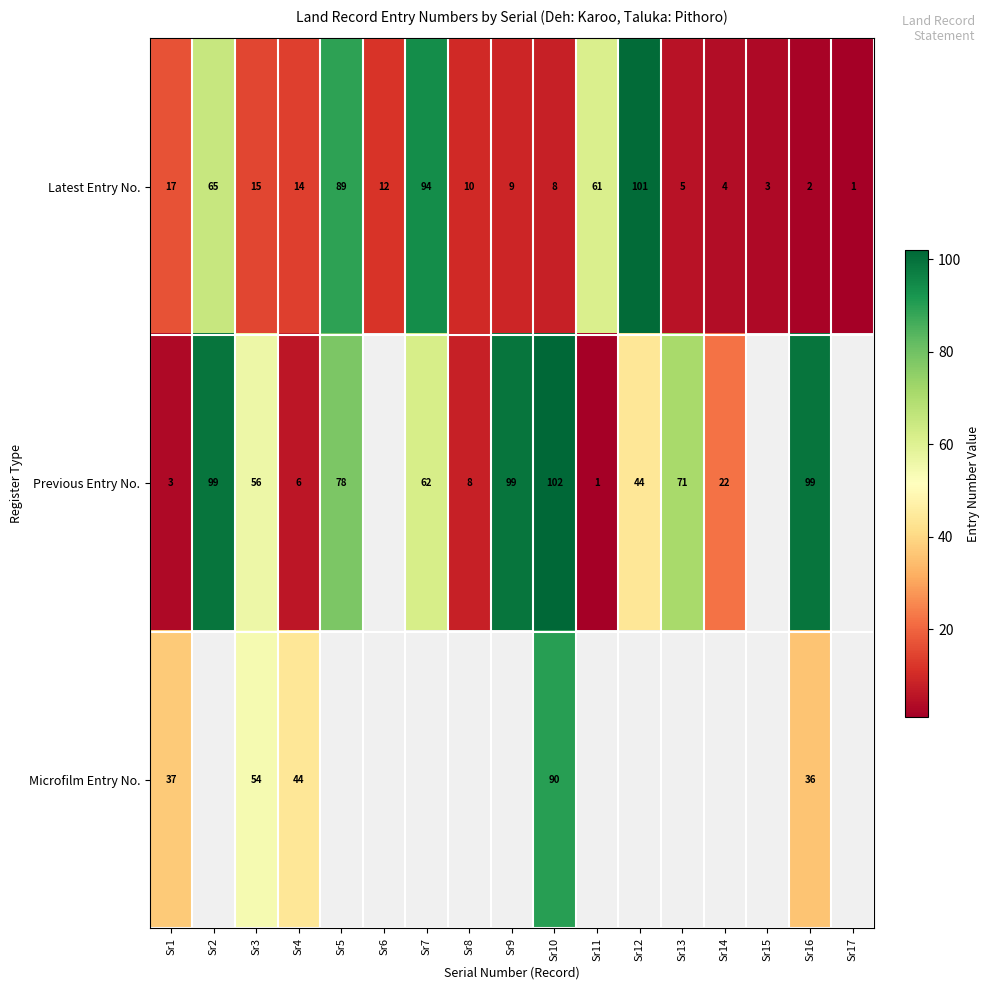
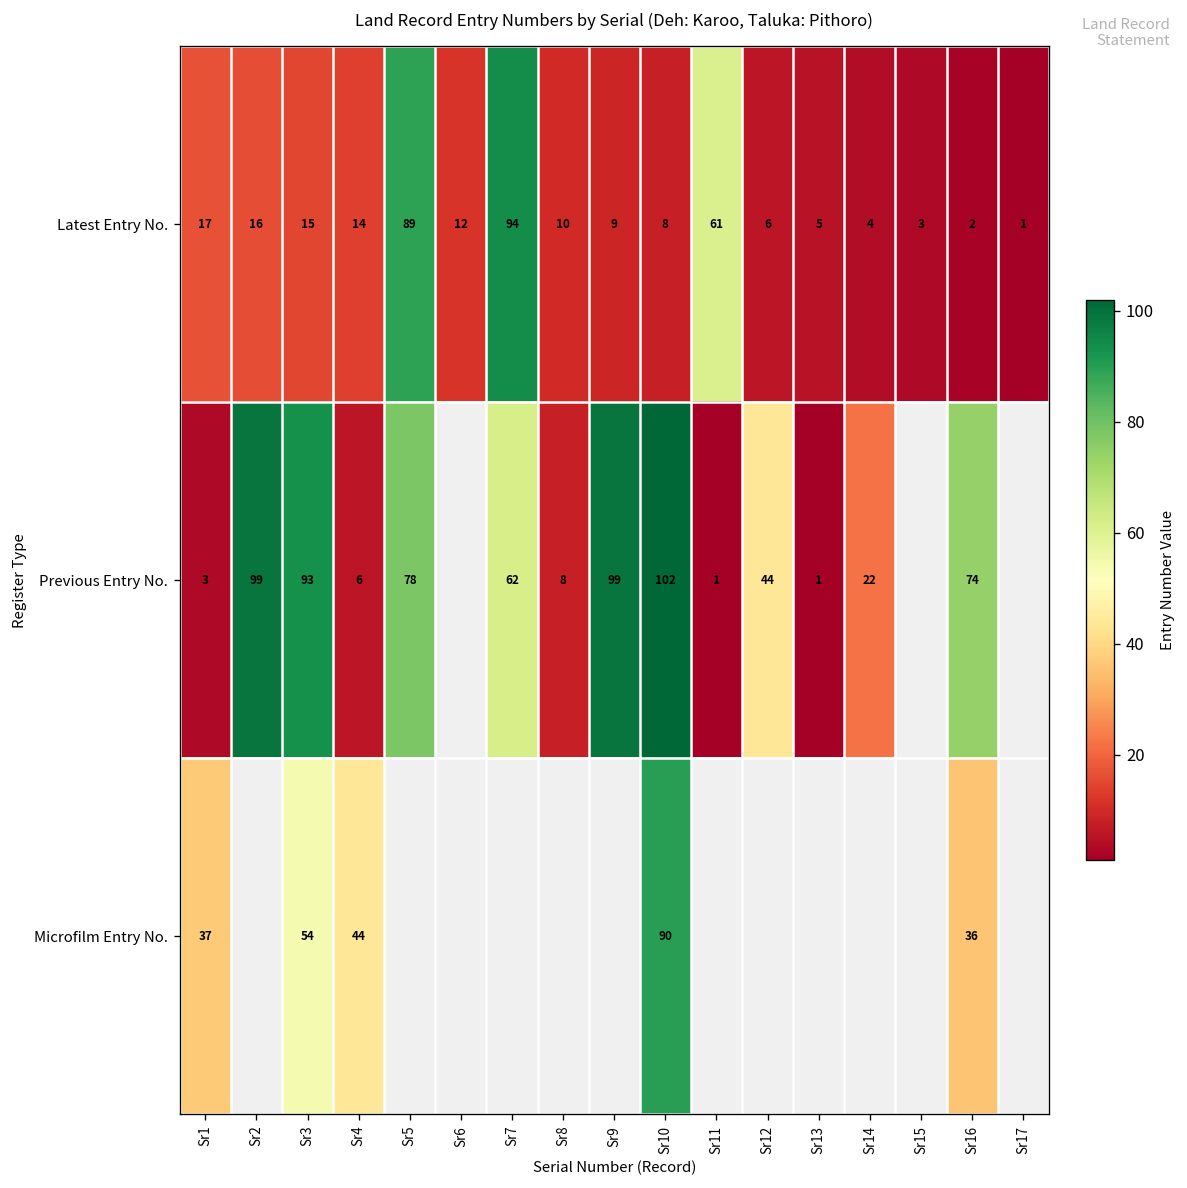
  {
    "Latest Entry No.": {
      "Sr1": 17,
-     "Sr2": 65,
+     "Sr2": 16,
      "Sr3": 15,
      "Sr4": 14,
      "Sr5": 89,
      "Sr6": 12,
      "Sr7": 94,
      "Sr8": 10,
      "Sr9": 9,
      "Sr10": 8,
      "Sr11": 61,
-     "Sr12": 101,
+     "Sr12": 6,
      "Sr13": 5,
      "Sr14": 4,
      "Sr15": 3,
      "Sr16": 2,
      "Sr17": 1
    },
    "Previous Entry No.": {
      "Sr1": 3,
      "Sr2": 99,
-     "Sr3": 56,
+     "Sr3": 93,
      "Sr4": 6,
      "Sr5": 78,
      "Sr7": 62,
      "Sr8": 8,
      "Sr9": 99,
      "Sr10": 102,
      "Sr11": 1,
      "Sr12": 44,
-     "Sr13": 71,
+     "Sr13": 1,
      "Sr14": 22,
-     "Sr16": 99
+     "Sr16": 74
    },
    "Microfilm Entry No.": {
      "Sr1": 37,
      "Sr3": 54,
      "Sr4": 44,
      "Sr10": 90,
      "Sr16": 36
    }
  }
